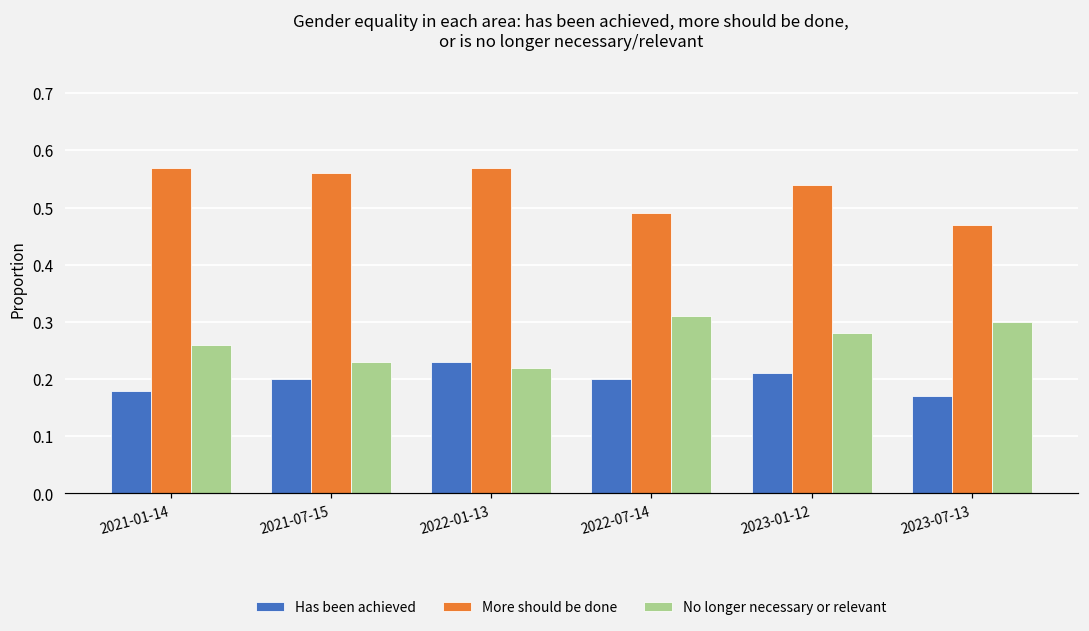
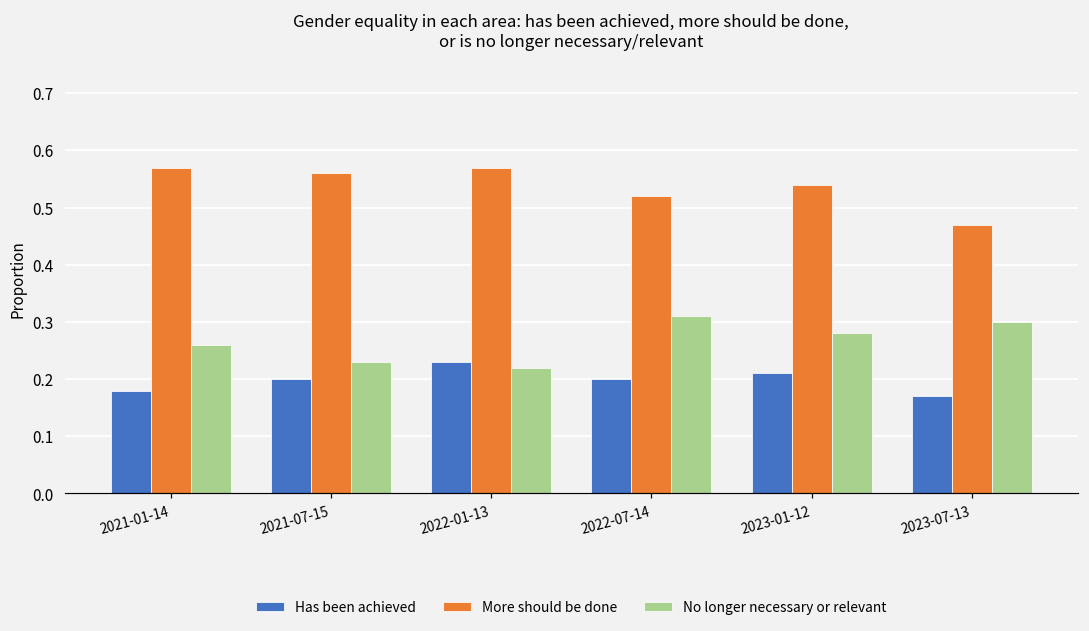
  {
    "Has been achieved": {
      "2021-01-14": 0.18,
      "2021-07-15": 0.20,
      "2022-01-13": 0.23,
      "2022-07-14": 0.20,
      "2023-01-12": 0.21,
      "2023-07-13": 0.17
    },
    "More should be done": {
      "2021-01-14": 0.57,
      "2021-07-15": 0.56,
      "2022-01-13": 0.57,
-     "2022-07-14": 0.49,
+     "2022-07-14": 0.52,
      "2023-01-12": 0.54,
      "2023-07-13": 0.47
    },
    "No longer necessary or relevant": {
      "2021-01-14": 0.26,
      "2021-07-15": 0.23,
      "2022-01-13": 0.22,
      "2022-07-14": 0.31,
      "2023-01-12": 0.28,
      "2023-07-13": 0.30
    }
  }
